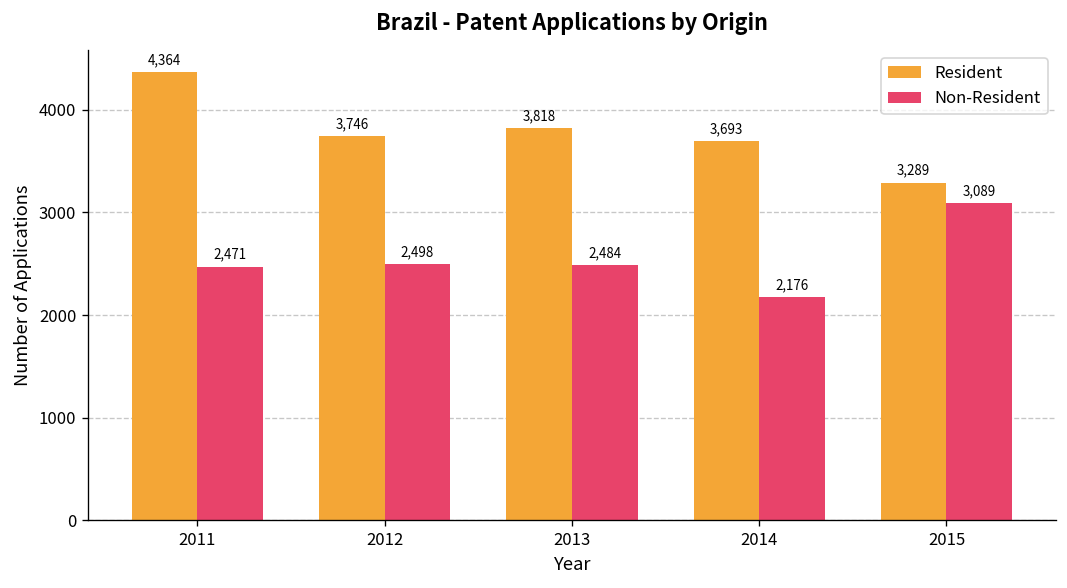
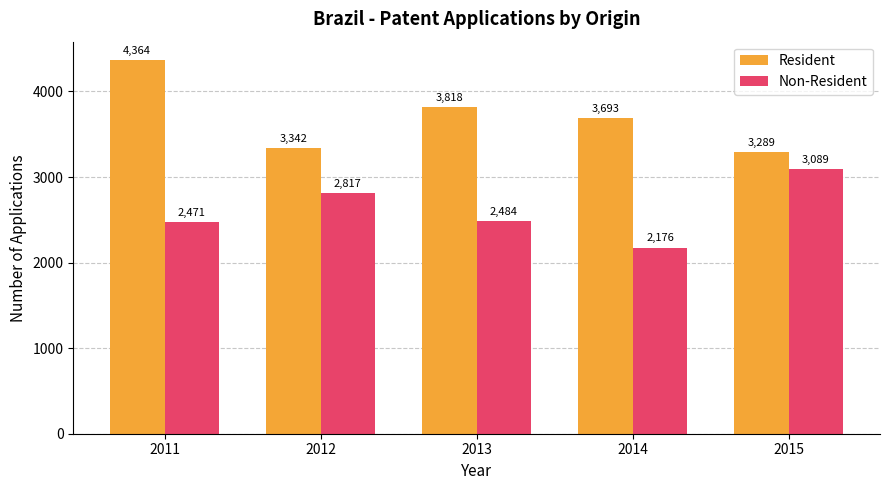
  {
    "Resident": {
      "2011": "4,364",
-     "2012": "3,746",
+     "2012": "3,342",
      "2013": "3,818",
      "2014": "3,693",
      "2015": "3,289"
    },
    "Non-Resident": {
      "2011": "2,471",
-     "2012": "2,498",
+     "2012": "2,817",
      "2013": "2,484",
      "2014": "2,176",
      "2015": "3,089"
    }
  }
